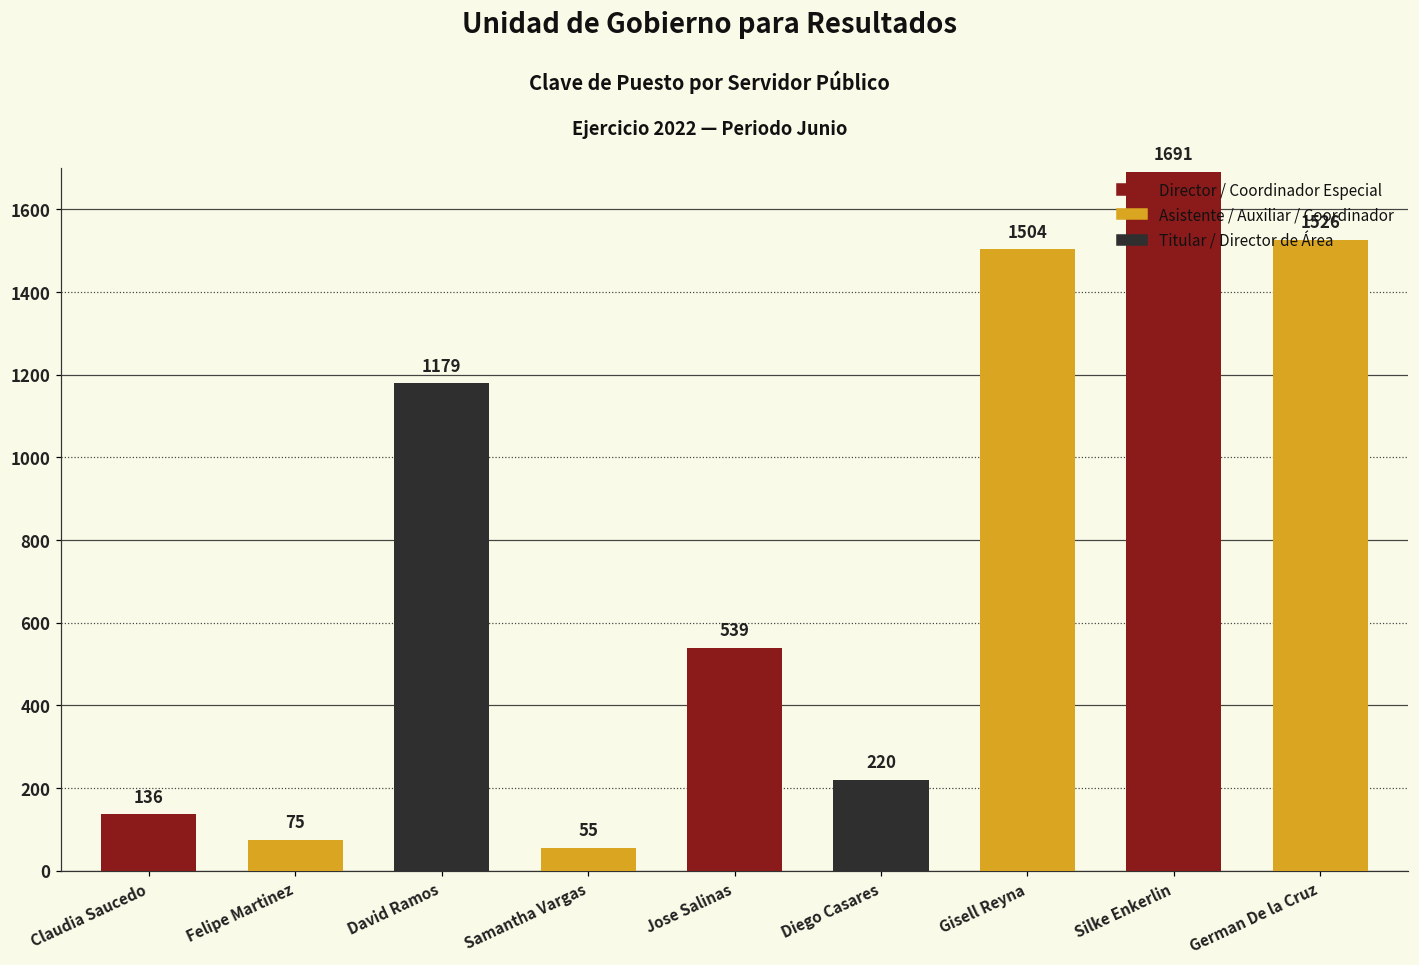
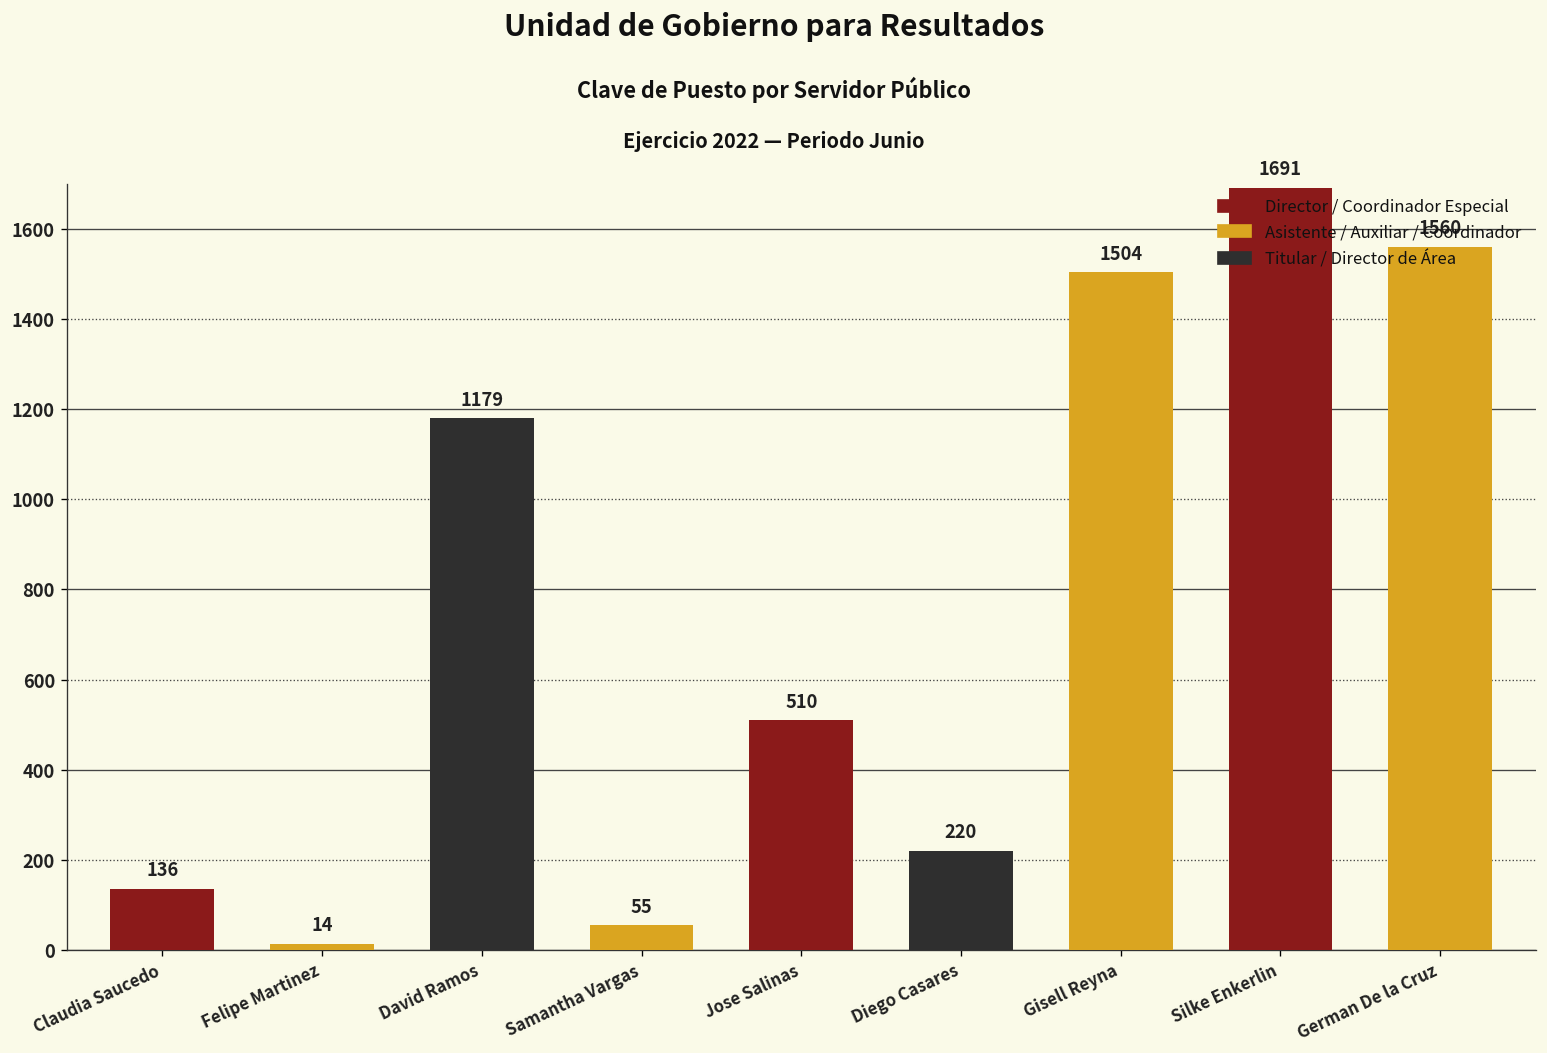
  {
    "Claudia Saucedo": 136,
-   "Felipe Martinez": 75,
+   "Felipe Martinez": 14,
    "David Ramos": 1179,
    "Samantha Vargas": 55,
-   "Jose Salinas": 539,
+   "Jose Salinas": 510,
    "Diego Casares": 220,
    "Gisell Reyna": 1504,
    "Silke Enkerlin": 1691,
-   "German De la Cruz": 1526
+   "German De la Cruz": 1560
  }
